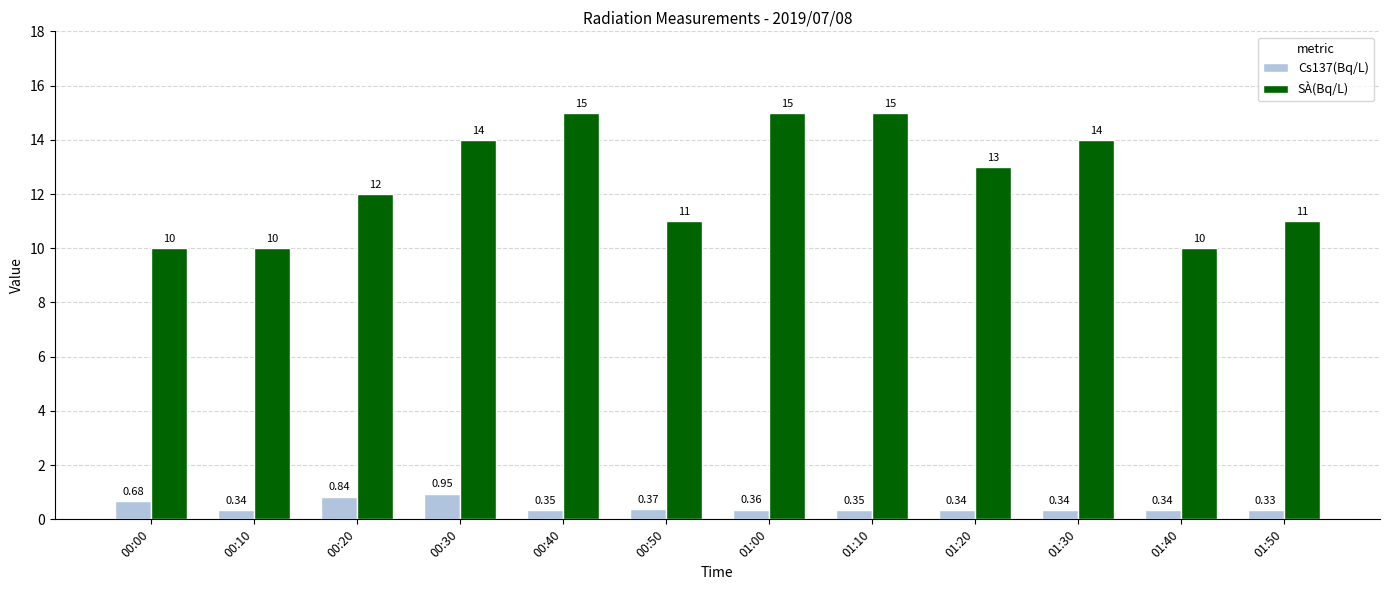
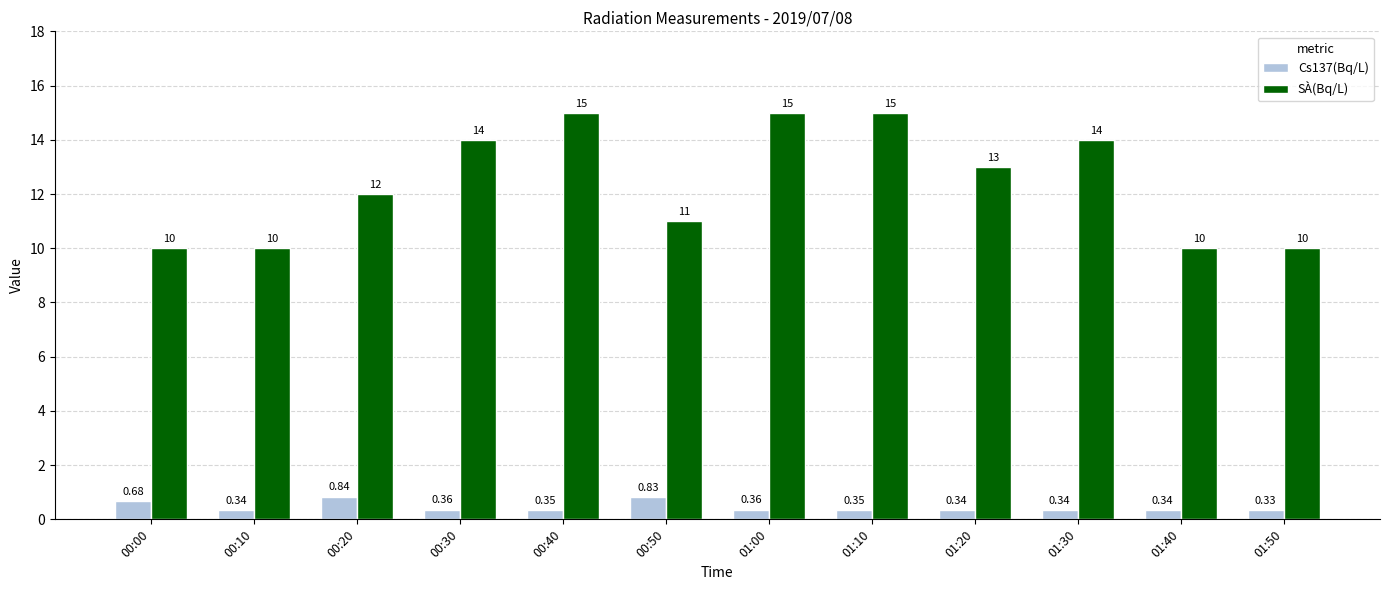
  {
    "Cs137(Bq/L)": {
      "00:00": 0.68,
      "00:10": 0.34,
      "00:20": 0.84,
-     "00:30": 0.95,
+     "00:30": 0.36,
      "00:40": 0.35,
-     "00:50": 0.37,
+     "00:50": 0.83,
      "01:00": 0.36,
      "01:10": 0.35,
      "01:20": 0.34,
      "01:30": 0.34,
      "01:40": 0.34,
      "01:50": 0.33
    },
    "SÀ(Bq/L)": {
      "00:00": 10,
      "00:10": 10,
      "00:20": 12,
      "00:30": 14,
      "00:40": 15,
      "00:50": 11,
      "01:00": 15,
      "01:10": 15,
      "01:20": 13,
      "01:30": 14,
      "01:40": 10,
-     "01:50": 11
+     "01:50": 10
    }
  }
